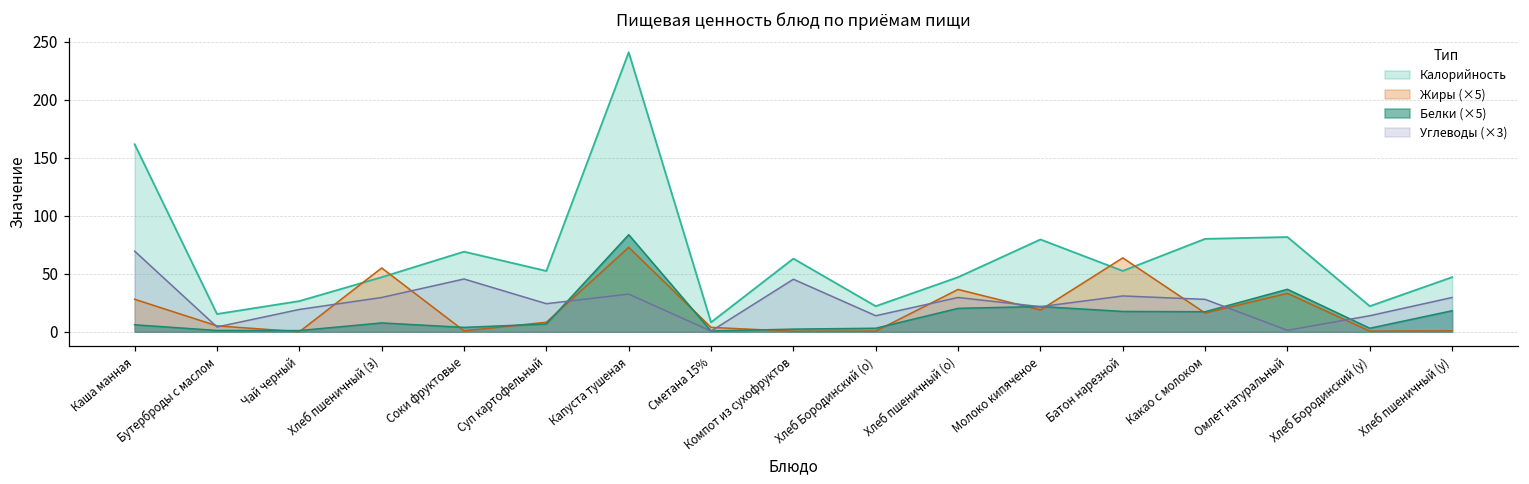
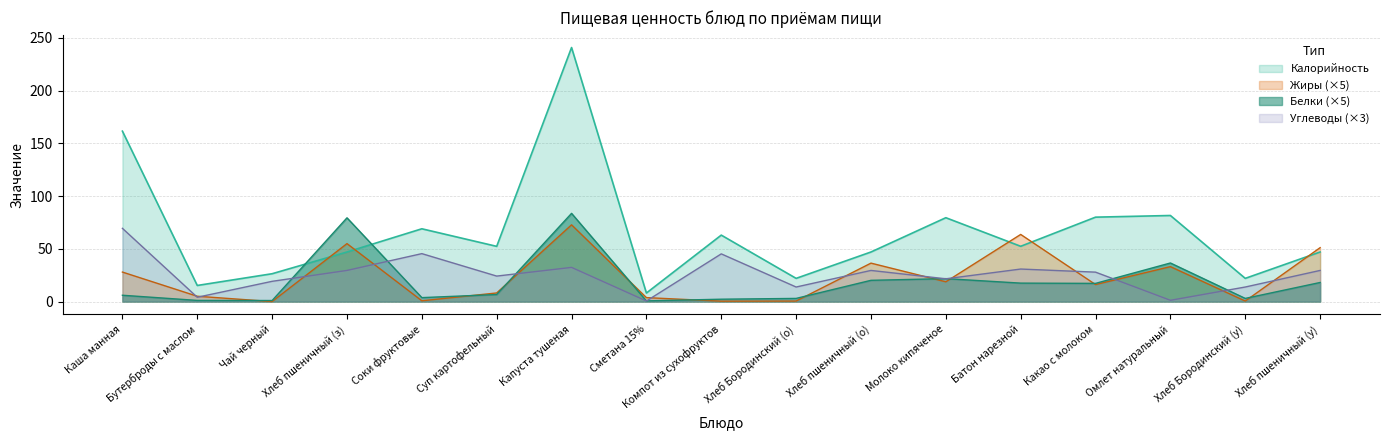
  {
    "Жиры (×5)": {
      "Каша манная": 28,
      "Хлеб пшеничный (з)": 55,
      "Соки фруктовые": 1,
      "Капуста тушеная": 73,
      "Сметана 15%": 4,
      "Хлеб Бородинский (о)": 1,
      "Хлеб пшеничный (о)": 36,
      "Молоко кипяченое": 19,
      "Батон нарезной": 64,
      "Омлет натуральный": 33,
      "Хлеб Бородинский (у)": 1,
-     "Хлеб пшеничный (у)": 1
+     "Хлеб пшеничный (у)": 51
    },
    "Белки (×5)": {
      "Каша манная": 6,
      "Бутерброды с маслом": 1,
-     "Хлеб пшеничный (з)": 8,
+     "Хлеб пшеничный (з)": 79,
      "Соки фруктовые": 4,
      "Капуста тушеная": 84,
      "Хлеб Бородинский (о)": 3,
      "Хлеб пшеничный (о)": 20,
      "Батон нарезной": 18,
      "Омлет натуральный": 37,
      "Хлеб Бородинский (у)": 3,
      "Хлеб пшеничный (у)": 18
    }
  }
